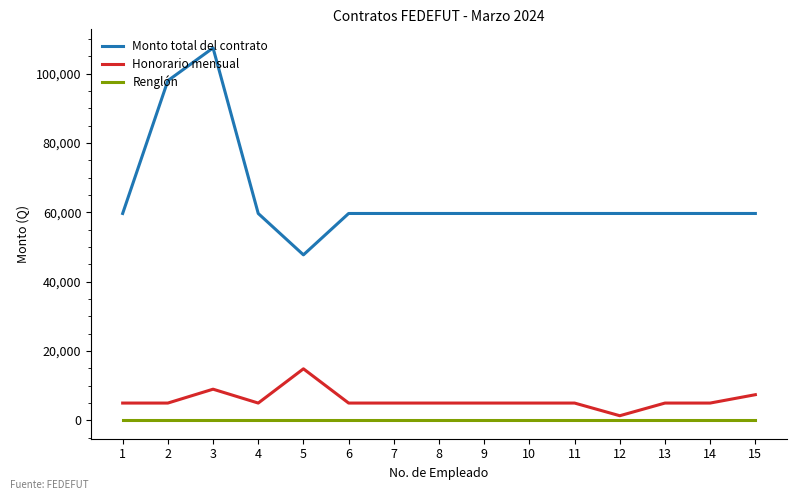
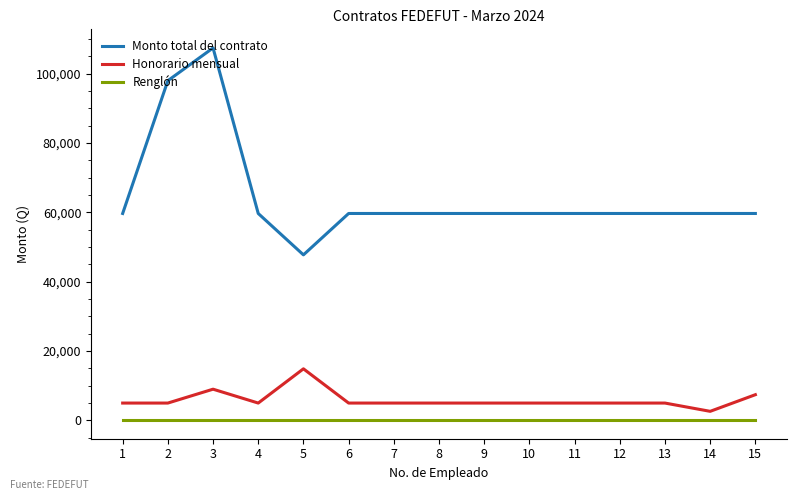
  {
    "Monto total del contrato": {
      "1": "60,000",
      "2": "98,000",
      "3": "107,000",
      "4": "60,000",
      "5": "48,000",
      "6": "60,000",
      "7": "60,000",
      "8": "60,000",
      "9": "60,000",
      "10": "60,000",
      "11": "60,000",
      "12": "60,000",
      "13": "60,000",
      "14": "60,000",
      "15": "60,000"
    },
    "Honorario mensual": {
      "1": "5,000",
      "2": "5,000",
      "3": "9,000",
      "4": "5,000",
      "5": "15,000",
      "6": "5,000",
      "7": "5,000",
      "8": "5,000",
      "9": "5,000",
      "10": "5,000",
      "11": "5,000",
-     "12": "1,000",
+     "12": "5,000",
      "13": "5,000",
-     "14": "5,000",
+     "14": "3,000",
      "15": "7,000"
    },
    "Renglón": {
      "1": "0",
      "2": "0",
      "3": "0",
      "4": "0",
      "5": "0",
      "6": "0",
      "7": "0",
      "8": "0",
      "9": "0",
      "10": "0",
      "11": "0",
      "12": "0",
      "13": "0",
      "14": "0",
      "15": "0"
    }
  }
